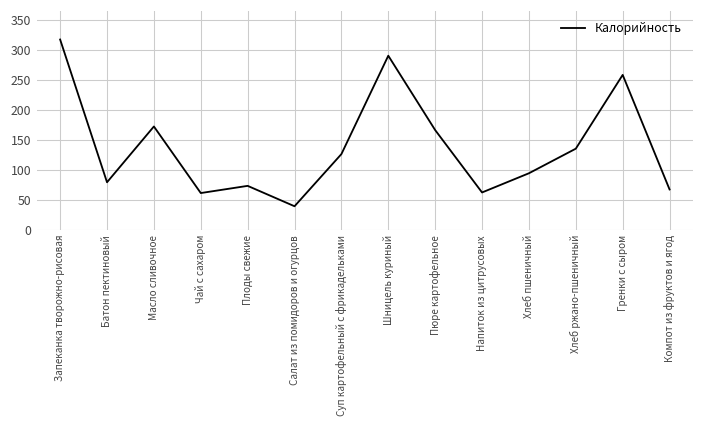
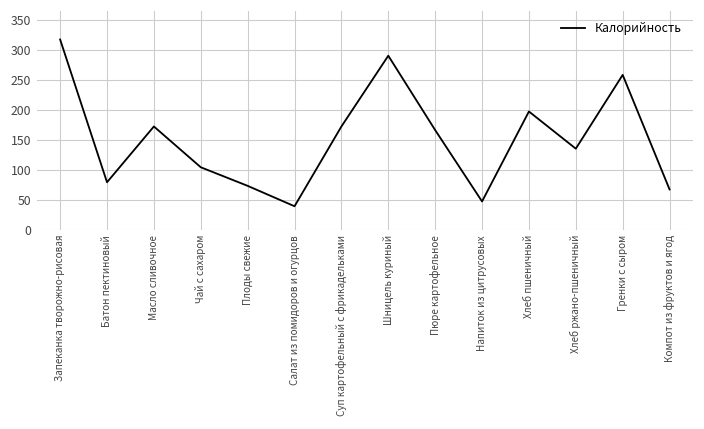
  {
    "Запеканка творожно-рисовая": 320,
    "Батон пектиновый": 80,
    "Масло сливочное": 170,
-   "Чай с сахаром": 60,
+   "Чай с сахаром": 100,
    "Плоды свежие": 70,
    "Салат из помидоров и огурцов": 40,
-   "Суп картофельный с фрикадельками": 130,
+   "Суп картофельный с фрикадельками": 170,
    "Шницель куриный": 290,
    "Пюре картофельное": 170,
-   "Напиток из цитрусовых": 60,
-   "Хлеб пшеничный": 90,
+   "Напиток из цитрусовых": 50,
+   "Хлеб пшеничный": 200,
    "Хлеб ржано-пшеничный": 140,
    "Гренки с сыром": 260,
    "Компот из фруктов и ягод": 70
  }
